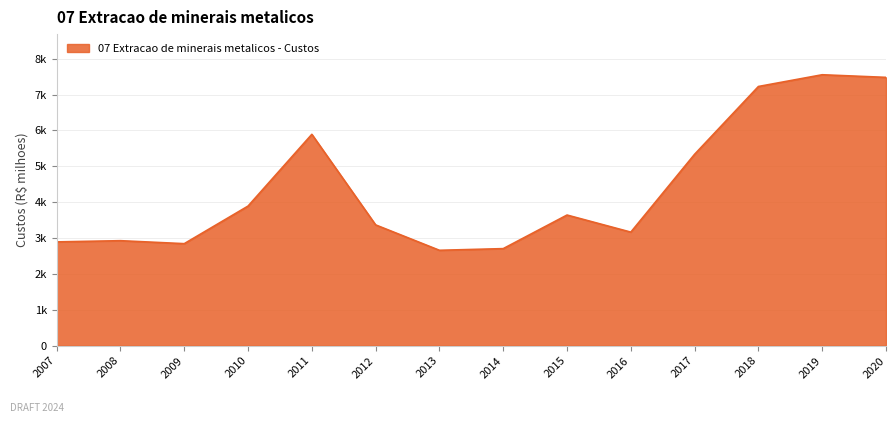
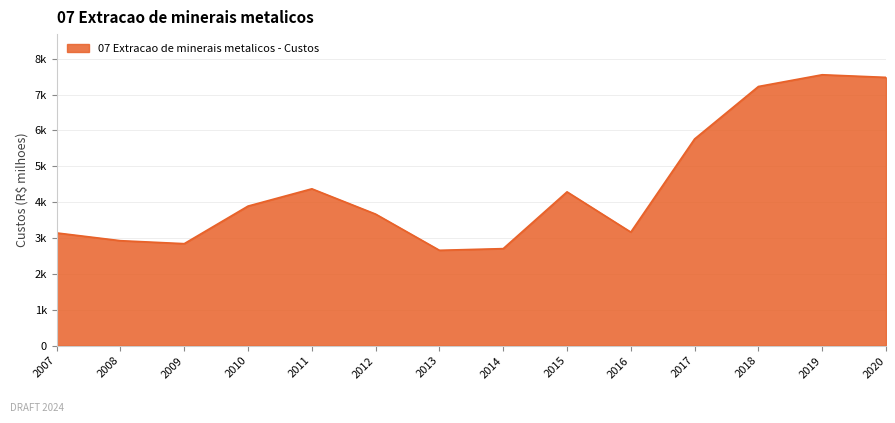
  {
-   "2007": 2900,
+   "2007": 3100,
    "2008": 2900,
    "2009": 2800,
    "2010": 3900,
-   "2011": 5900,
-   "2012": 3400,
+   "2011": 4400,
+   "2012": 3700,
    "2013": 2700,
    "2014": 2700,
-   "2015": 3600,
+   "2015": 4300,
    "2016": 3200,
-   "2017": 5300,
+   "2017": 5800,
    "2018": 7200,
    "2019": 7600,
    "2020": 7500
  }
